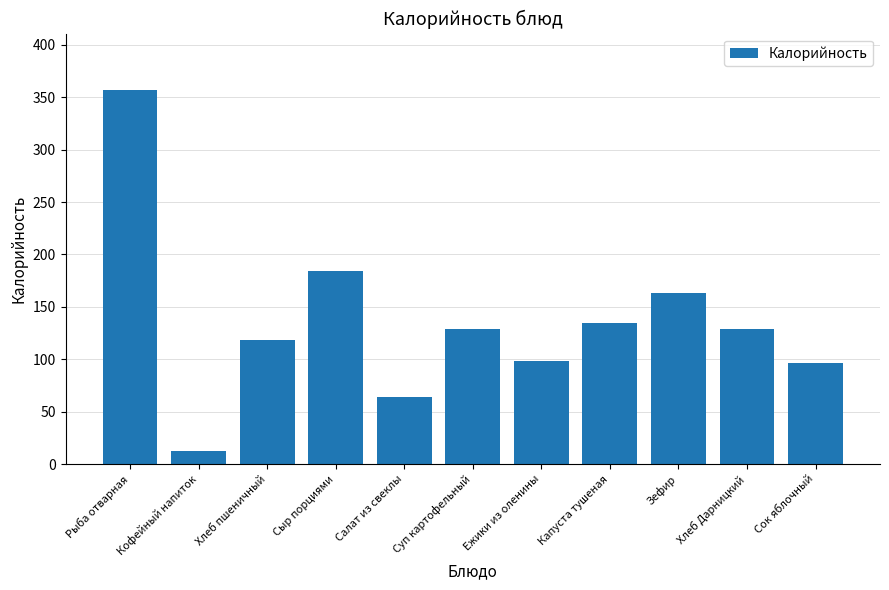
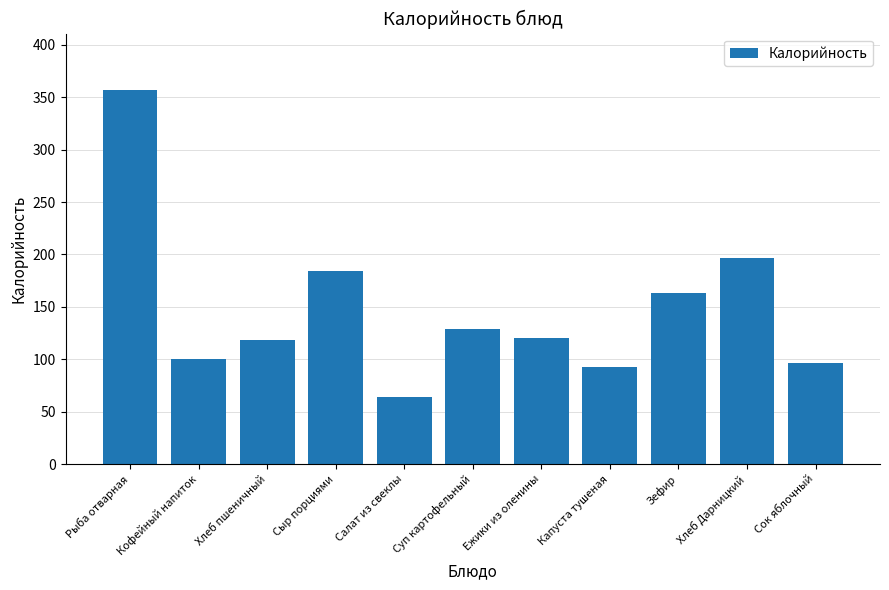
  {
    "Рыба отварная": 357,
-   "Кофейный напиток": 13,
+   "Кофейный напиток": 101,
    "Хлеб пшеничный": 118,
    "Сыр порциями": 184,
    "Салат из свеклы": 64,
    "Суп картофельный": 129,
-   "Ежики из оленины": 98,
-   "Капуста тушеная": 135,
+   "Ежики из оленины": 120,
+   "Капуста тушеная": 93,
    "Зефир": 163,
-   "Хлеб Дарницкий": 129,
+   "Хлеб Дарницкий": 197,
    "Сок яблочный": 97
  }
